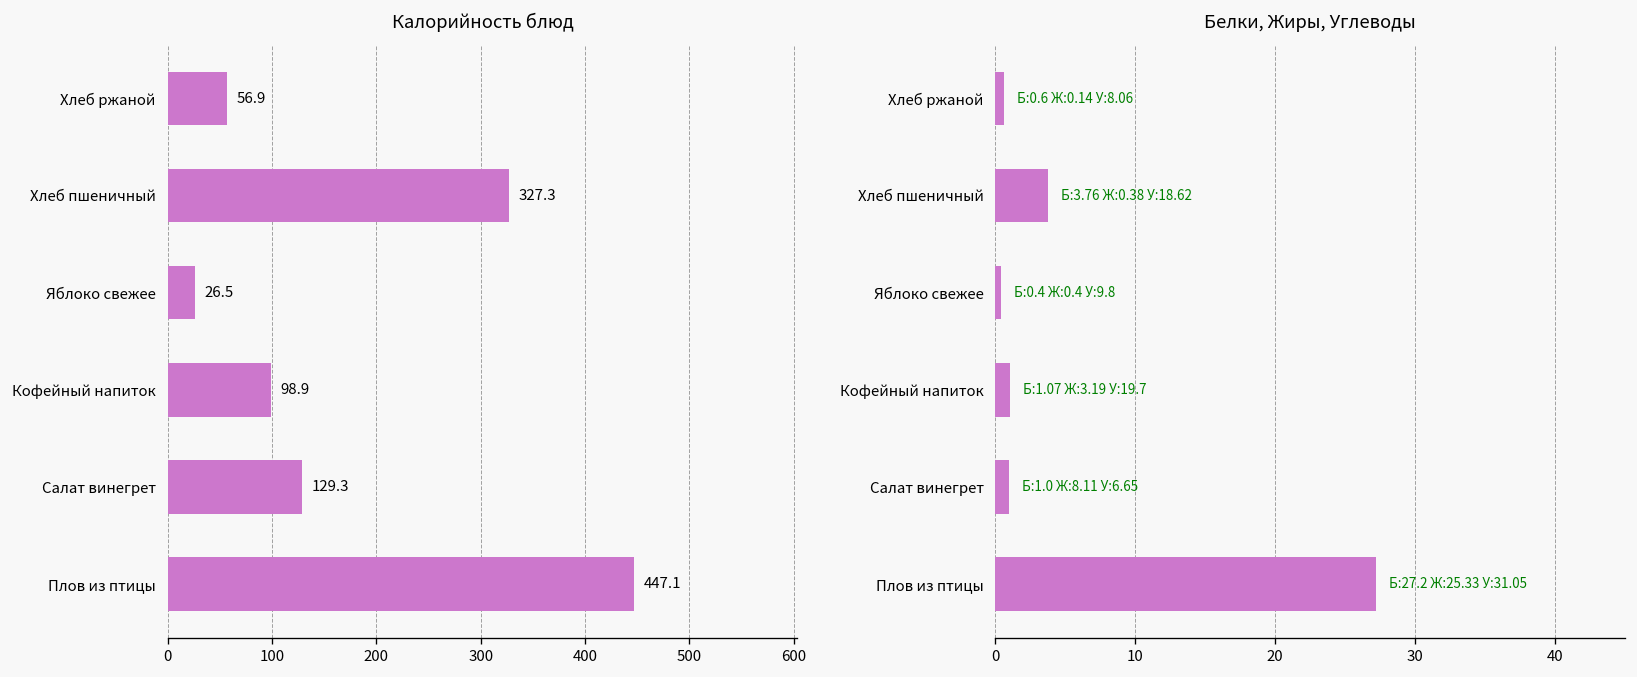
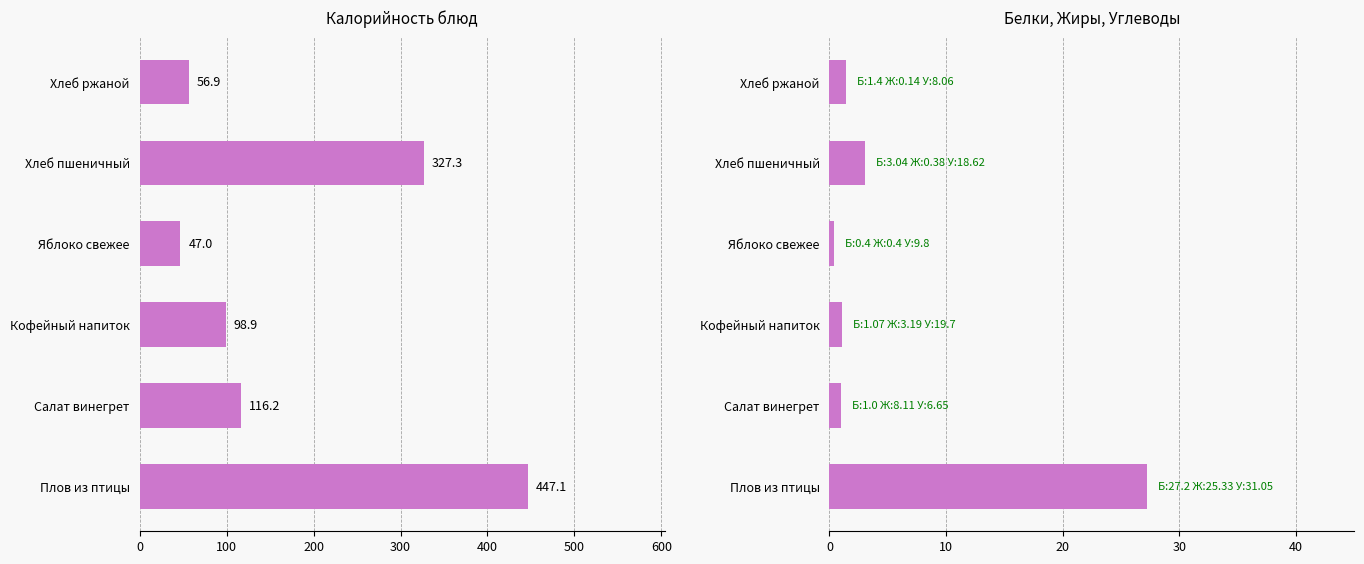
  {
    "Калорийность блюд": {
      "Хлеб ржаной": 56.9,
      "Хлеб пшеничный": 327.3,
-     "Яблоко свежее": 26.5,
+     "Яблоко свежее": 47.0,
      "Кофейный напиток": 98.9,
-     "Салат винегрет": 129.3,
+     "Салат винегрет": 116.2,
      "Плов из птицы": 447.1
    },
    "Белки, Жиры, Углеводы": {
-     "Хлеб ржаной": 0.6,
-     "Хлеб пшеничный": 3.76,
+     "Хлеб ржаной": 1.4,
+     "Хлеб пшеничный": 3.04,
      "Яблоко свежее": 0.4,
      "Кофейный напиток": 1.07,
      "Салат винегрет": 1.0,
      "Плов из птицы": 27.2
    }
  }
